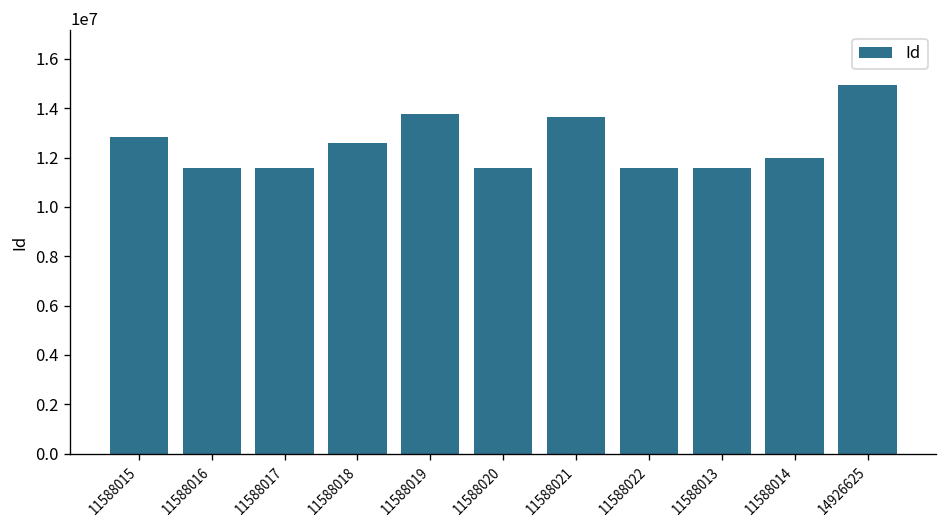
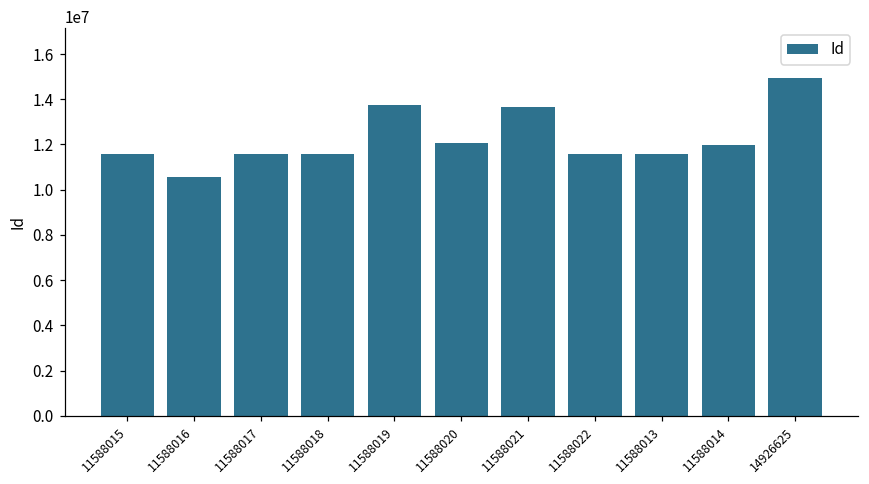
  {
-   "11588015": 12900000,
-   "11588016": 11600000,
+   "11588015": 11600000,
+   "11588016": 10500000,
    "11588017": 11600000,
-   "11588018": 12600000,
+   "11588018": 11600000,
    "11588019": 13700000,
-   "11588020": 11600000,
+   "11588020": 12000000,
    "11588021": 13600000,
    "11588022": 11600000,
    "11588013": 11600000,
    "11588014": 12000000,
    "14926625": 14900000
  }
